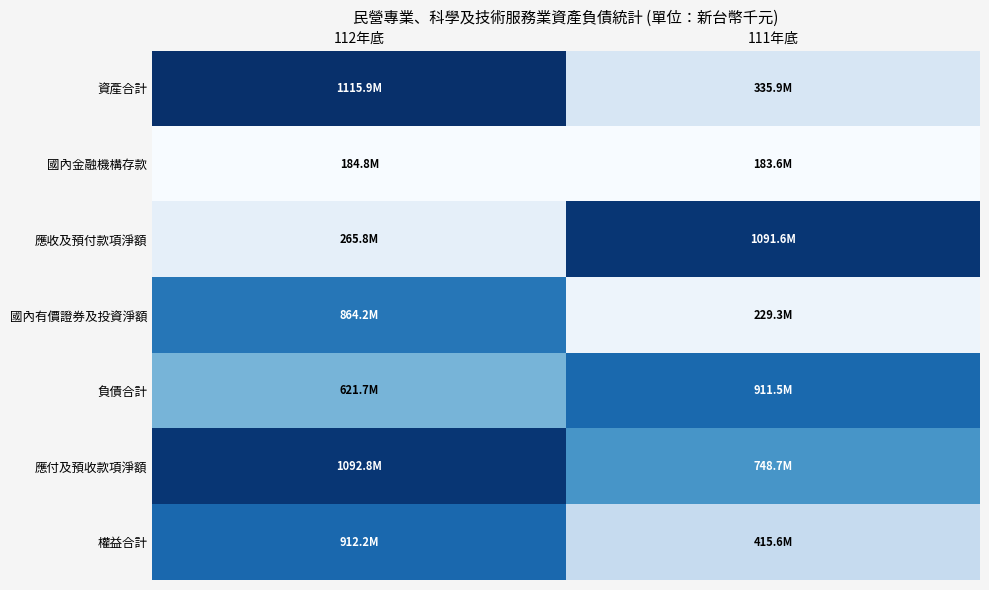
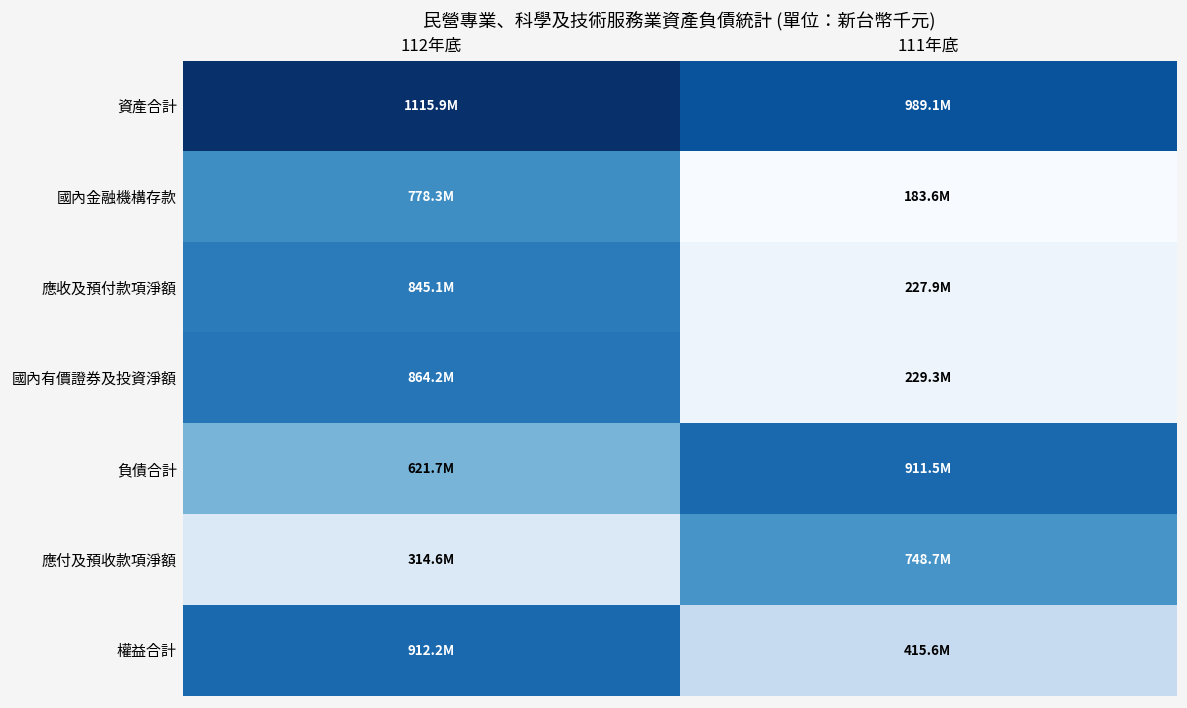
  {
    "資產合計": {
      "112年底": "1115.9M",
-     "111年底": "335.9M"
+     "111年底": "989.1M"
    },
    "國內金融機構存款": {
-     "112年底": "184.8M",
+     "112年底": "778.3M",
      "111年底": "183.6M"
    },
    "應收及預付款項淨額": {
-     "112年底": "265.8M",
-     "111年底": "1091.6M"
+     "112年底": "845.1M",
+     "111年底": "227.9M"
    },
    "國內有價證券及投資淨額": {
      "112年底": "864.2M",
      "111年底": "229.3M"
    },
    "負債合計": {
      "112年底": "621.7M",
      "111年底": "911.5M"
    },
    "應付及預收款項淨額": {
-     "112年底": "1092.8M",
+     "112年底": "314.6M",
      "111年底": "748.7M"
    },
    "權益合計": {
      "112年底": "912.2M",
      "111年底": "415.6M"
    }
  }
